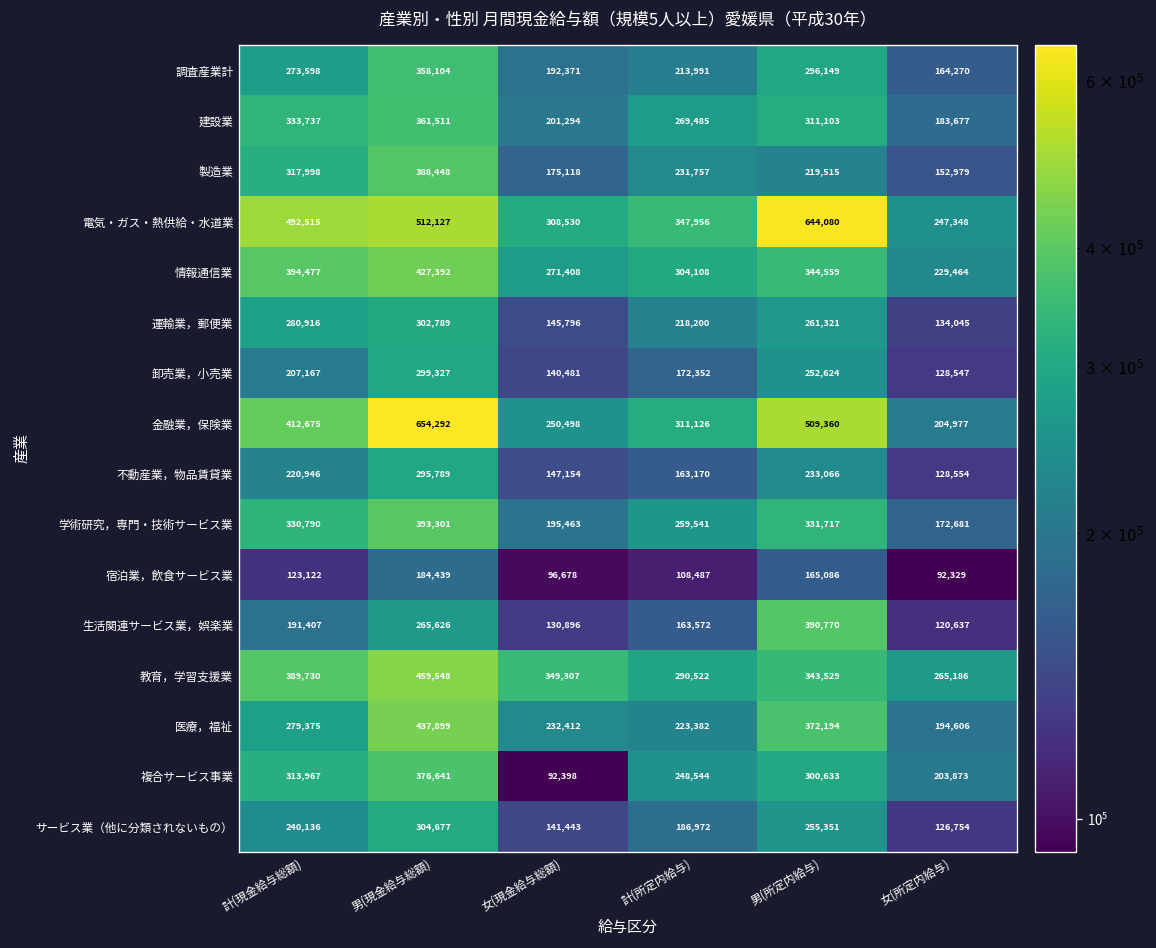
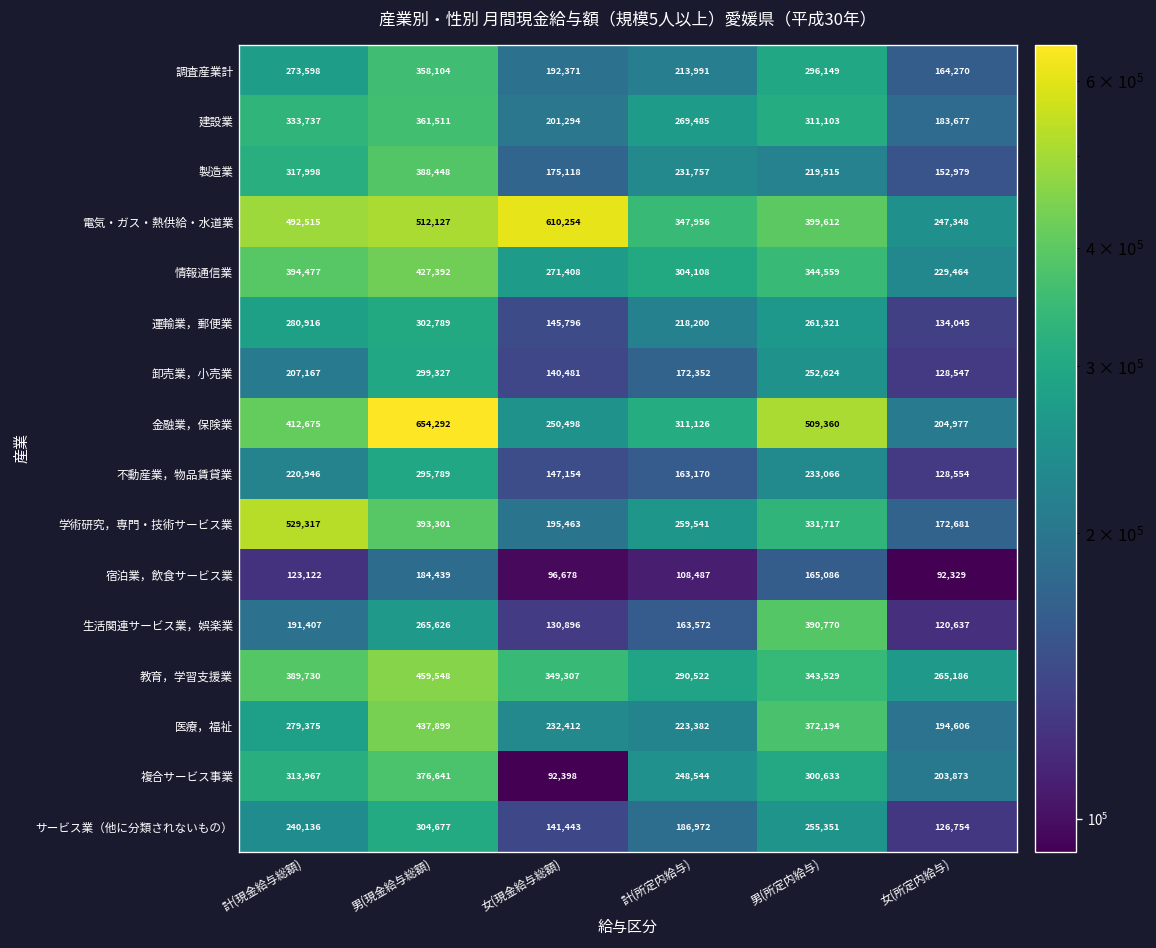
  {
    "調査産業計": {
      "計(現金給与総額)": "273,598",
      "男(現金給与総額)": "358,104",
      "女(現金給与総額)": "192,371",
      "計(所定内給与)": "213,991",
      "男(所定内給与)": "296,149",
      "女(所定内給与)": "164,270"
    },
    "建設業": {
      "計(現金給与総額)": "333,737",
      "男(現金給与総額)": "361,511",
      "女(現金給与総額)": "201,294",
      "計(所定内給与)": "269,485",
      "男(所定内給与)": "311,103",
      "女(所定内給与)": "183,677"
    },
    "製造業": {
      "計(現金給与総額)": "317,998",
      "男(現金給与総額)": "388,448",
      "女(現金給与総額)": "175,118",
      "計(所定内給与)": "231,757",
      "男(所定内給与)": "219,515",
      "女(所定内給与)": "152,979"
    },
    "電気・ガス・熱供給・水道業": {
      "計(現金給与総額)": "492,515",
      "男(現金給与総額)": "512,127",
-     "女(現金給与総額)": "308,530",
+     "女(現金給与総額)": "610,254",
      "計(所定内給与)": "347,956",
-     "男(所定内給与)": "644,080",
+     "男(所定内給与)": "399,612",
      "女(所定内給与)": "247,348"
    },
    "情報通信業": {
      "計(現金給与総額)": "394,477",
      "男(現金給与総額)": "427,392",
      "女(現金給与総額)": "271,408",
      "計(所定内給与)": "304,108",
      "男(所定内給与)": "344,559",
      "女(所定内給与)": "229,464"
    },
    "運輸業，郵便業": {
      "計(現金給与総額)": "280,916",
      "男(現金給与総額)": "302,789",
      "女(現金給与総額)": "145,796",
      "計(所定内給与)": "218,200",
      "男(所定内給与)": "261,321",
      "女(所定内給与)": "134,045"
    },
    "卸売業，小売業": {
      "計(現金給与総額)": "207,167",
      "男(現金給与総額)": "299,327",
      "女(現金給与総額)": "140,481",
      "計(所定内給与)": "172,352",
      "男(所定内給与)": "252,624",
      "女(所定内給与)": "128,547"
    },
    "金融業，保険業": {
      "計(現金給与総額)": "412,675",
      "男(現金給与総額)": "654,292",
      "女(現金給与総額)": "250,498",
      "計(所定内給与)": "311,126",
      "男(所定内給与)": "509,360",
      "女(所定内給与)": "204,977"
    },
    "不動産業，物品賃貸業": {
      "計(現金給与総額)": "220,946",
      "男(現金給与総額)": "295,789",
      "女(現金給与総額)": "147,154",
      "計(所定内給与)": "163,170",
      "男(所定内給与)": "233,066",
      "女(所定内給与)": "128,554"
    },
    "学術研究，専門・技術サービス業": {
-     "計(現金給与総額)": "330,790",
+     "計(現金給与総額)": "529,317",
      "男(現金給与総額)": "393,301",
      "女(現金給与総額)": "195,463",
      "計(所定内給与)": "259,541",
      "男(所定内給与)": "331,717",
      "女(所定内給与)": "172,681"
    },
    "宿泊業，飲食サービス業": {
      "計(現金給与総額)": "123,122",
      "男(現金給与総額)": "184,439",
      "女(現金給与総額)": "96,678",
      "計(所定内給与)": "108,487",
      "男(所定内給与)": "165,086",
      "女(所定内給与)": "92,329"
    },
    "生活関連サービス業，娯楽業": {
      "計(現金給与総額)": "191,407",
      "男(現金給与総額)": "265,626",
      "女(現金給与総額)": "130,896",
      "計(所定内給与)": "163,572",
      "男(所定内給与)": "390,770",
      "女(所定内給与)": "120,637"
    },
    "教育，学習支援業": {
      "計(現金給与総額)": "389,730",
      "男(現金給与総額)": "459,548",
      "女(現金給与総額)": "349,307",
      "計(所定内給与)": "290,522",
      "男(所定内給与)": "343,529",
      "女(所定内給与)": "265,186"
    },
    "医療，福祉": {
      "計(現金給与総額)": "279,375",
      "男(現金給与総額)": "437,899",
      "女(現金給与総額)": "232,412",
      "計(所定内給与)": "223,382",
      "男(所定内給与)": "372,194",
      "女(所定内給与)": "194,606"
    },
    "複合サービス事業": {
      "計(現金給与総額)": "313,967",
      "男(現金給与総額)": "376,641",
      "女(現金給与総額)": "92,398",
      "計(所定内給与)": "248,544",
      "男(所定内給与)": "300,633",
      "女(所定内給与)": "203,873"
    },
    "サービス業（他に分類されないもの）": {
      "計(現金給与総額)": "240,136",
      "男(現金給与総額)": "304,677",
      "女(現金給与総額)": "141,443",
      "計(所定内給与)": "186,972",
      "男(所定内給与)": "255,351",
      "女(所定内給与)": "126,754"
    }
  }
